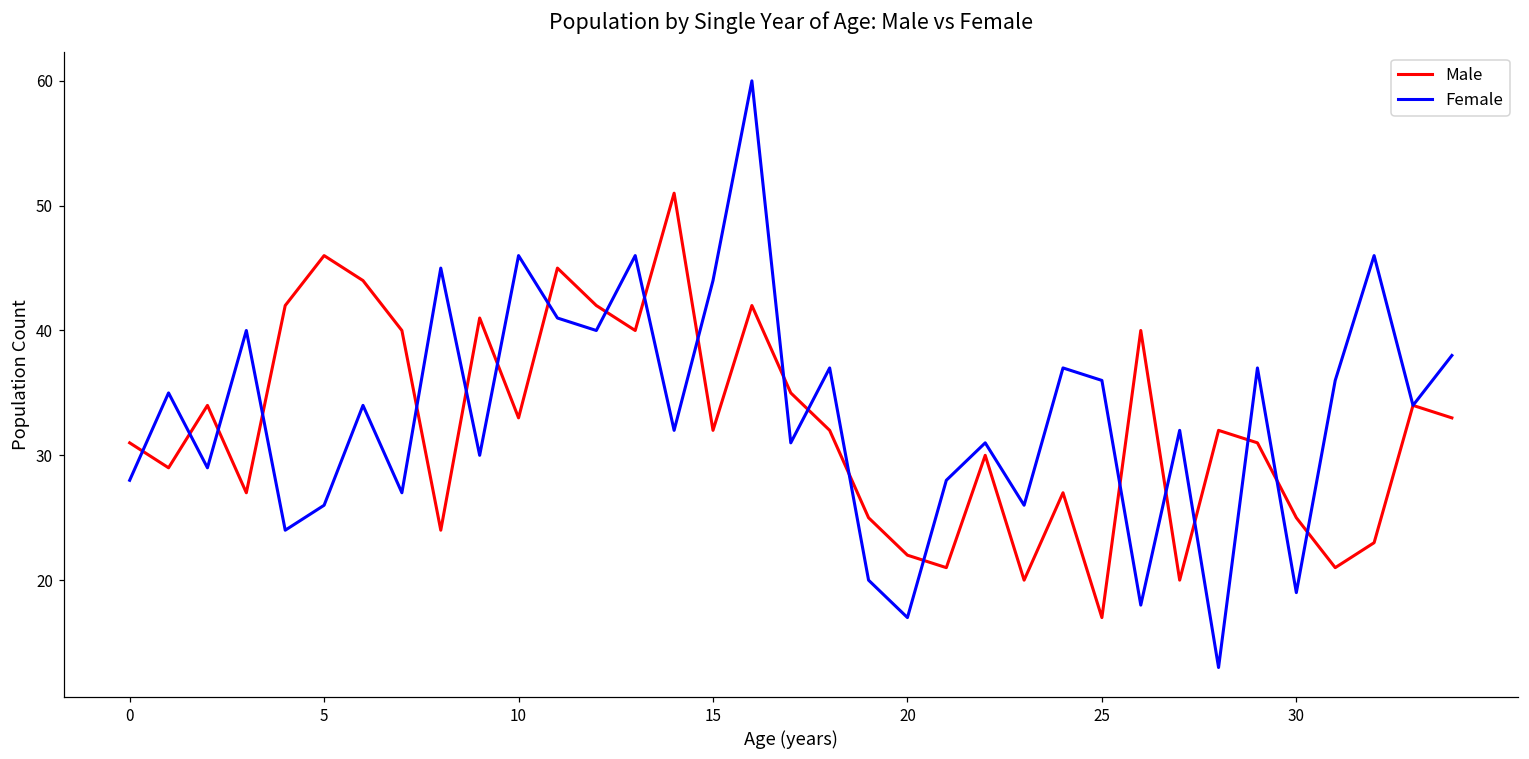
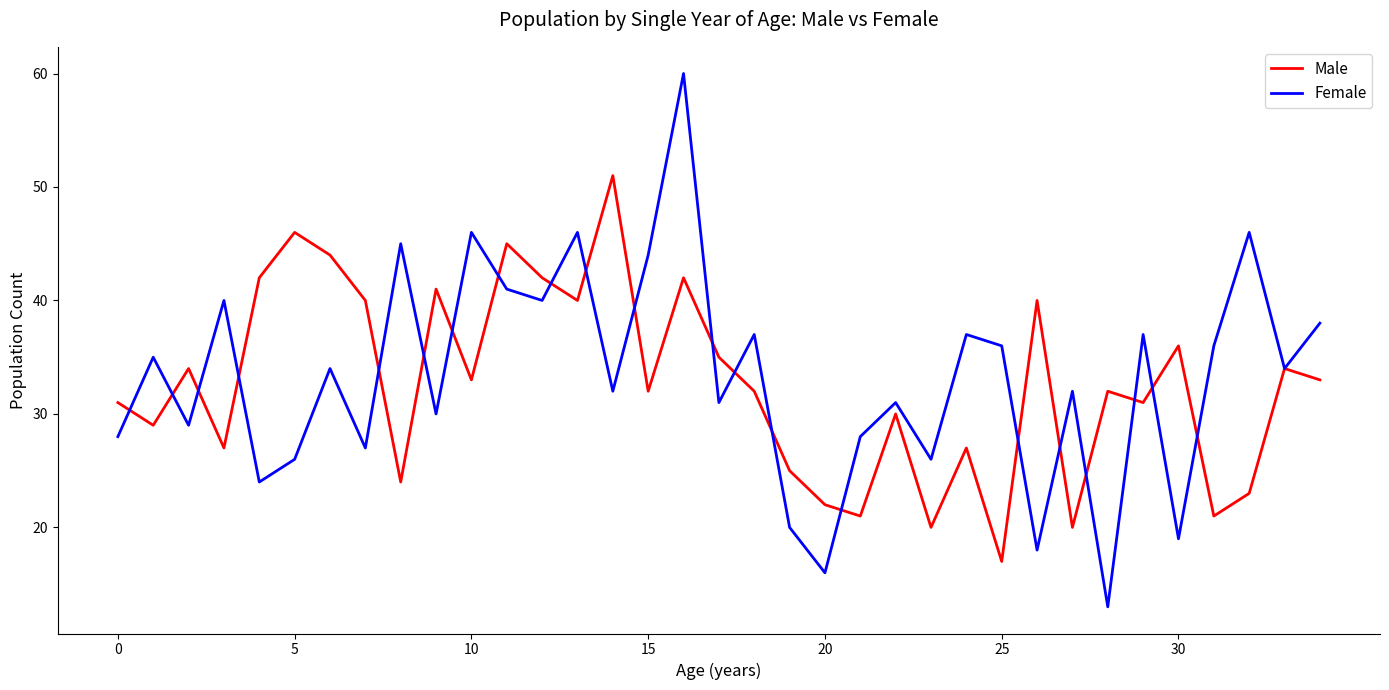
  {
    "Male": {
      "0": 31,
      "5": 46,
      "10": 33,
      "15": 32,
      "20": 22,
      "25": 17,
-     "30": 25
+     "30": 36
    },
    "Female": {
      "0": 28,
      "5": 26,
      "10": 46,
      "15": 44,
-     "20": 17,
+     "20": 16,
      "25": 36,
      "30": 19
    }
  }
